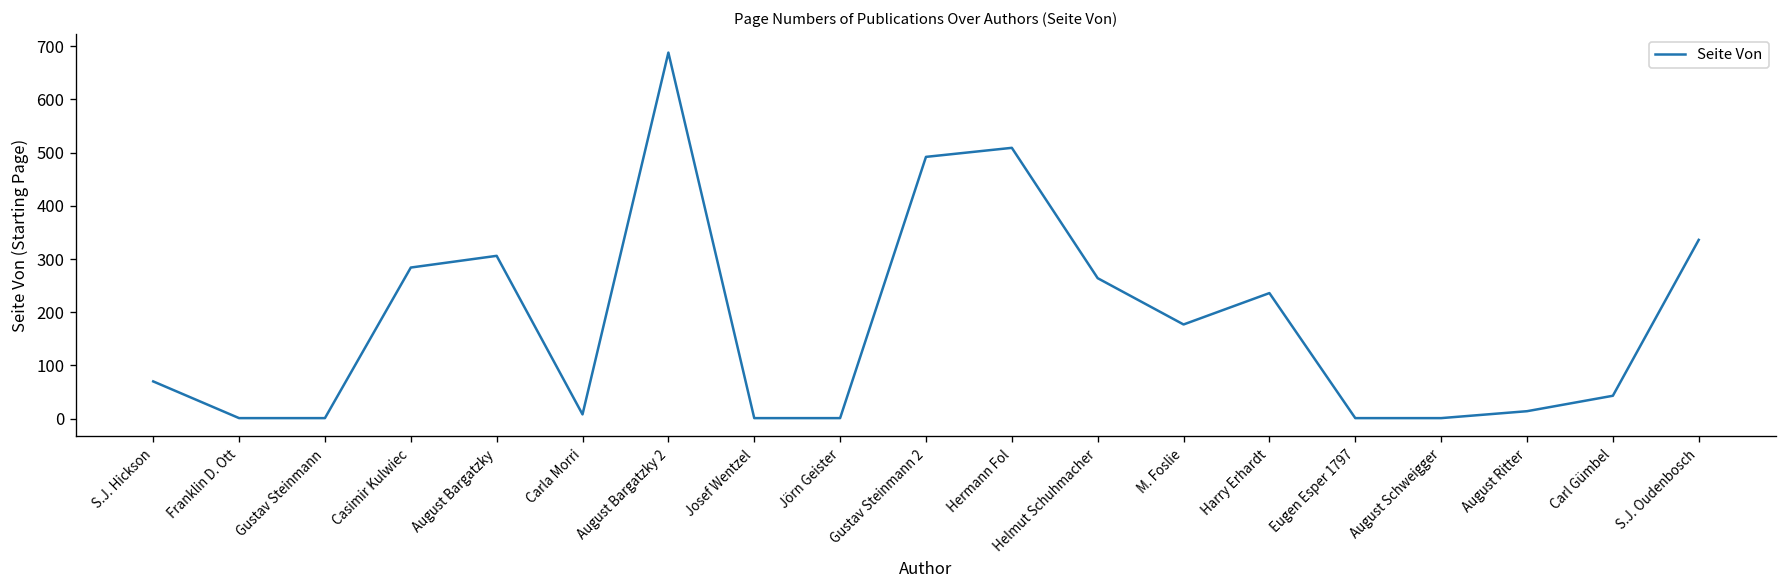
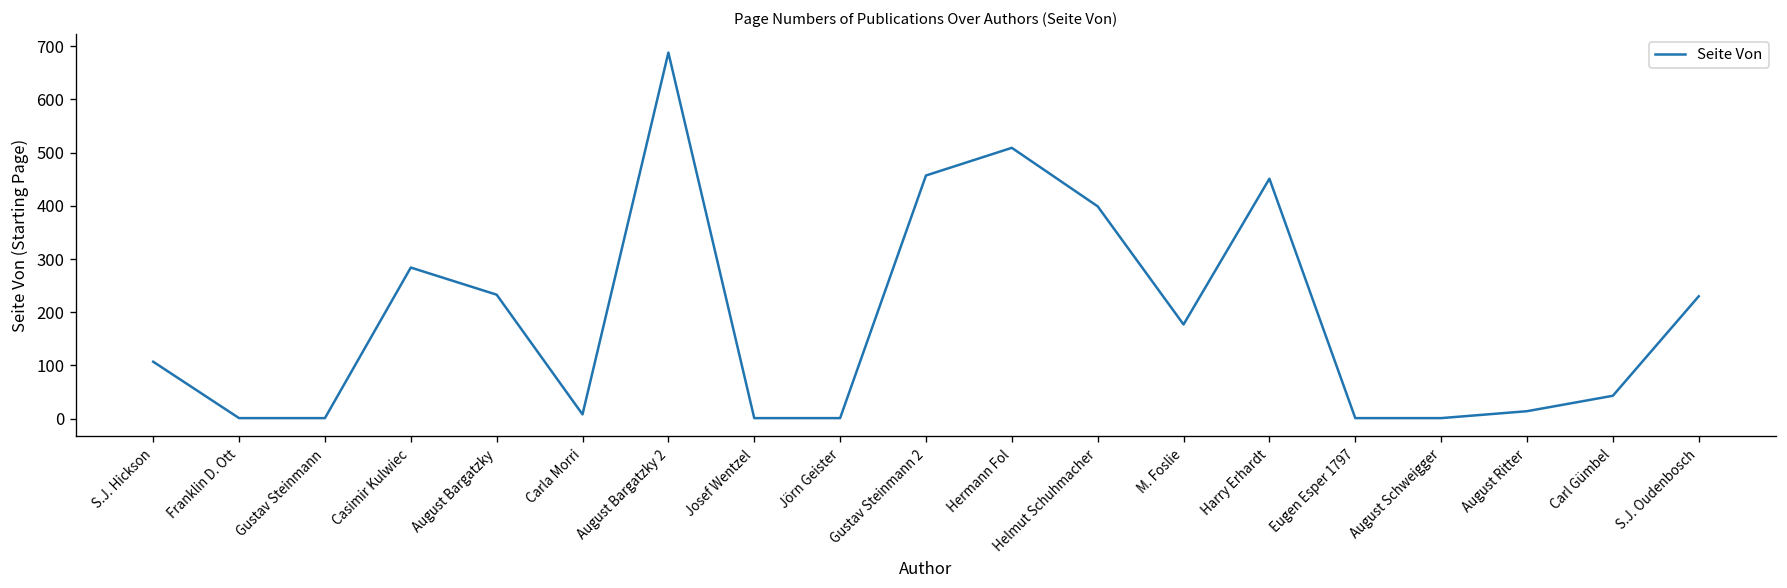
  {
-   "S.J. Hickson": 70,
+   "S.J. Hickson": 110,
    "Franklin D. Ott": 0,
    "Gustav Steinmann": 0,
    "Casimir Kulwiec": 280,
-   "August Bargatzky": 310,
+   "August Bargatzky": 230,
    "Carla Morri": 10,
    "August Bargatzky 2": 690,
    "Josef Wentzel": 0,
    "Jörn Geister": 0,
-   "Gustav Steinmann 2": 490,
+   "Gustav Steinmann 2": 460,
    "Hermann Fol": 510,
-   "Helmut Schuhmacher": 260,
+   "Helmut Schuhmacher": 400,
    "M. Foslie": 180,
-   "Harry Erhardt": 240,
+   "Harry Erhardt": 450,
    "Eugen Esper 1797": 0,
    "August Schweigger": 0,
    "August Ritter": 10,
    "Carl Gümbel": 40,
-   "S.J. Oudenbosch": 340
+   "S.J. Oudenbosch": 230
  }
